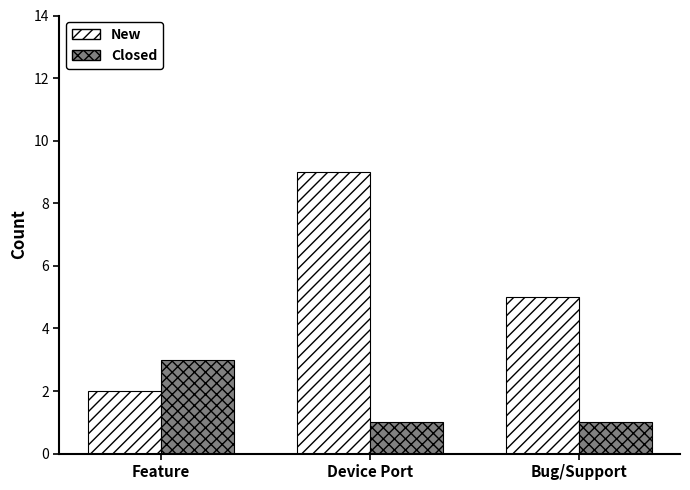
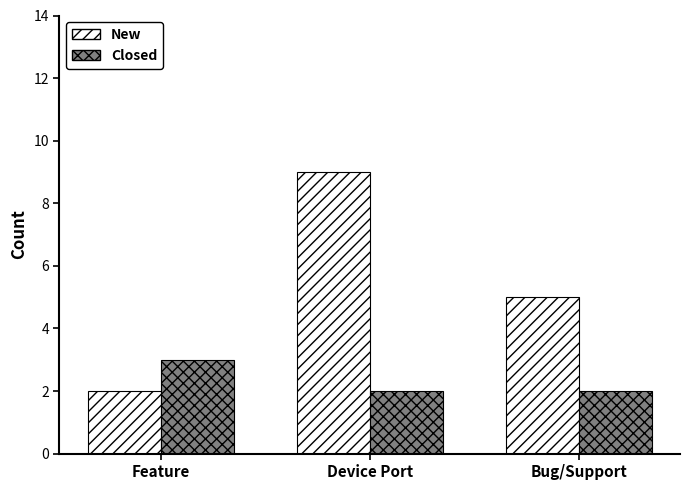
  {
    "New": {
      "Feature": 2,
      "Device Port": 9,
      "Bug/Support": 5
    },
    "Closed": {
      "Feature": 3,
-     "Device Port": 1,
-     "Bug/Support": 1
+     "Device Port": 2,
+     "Bug/Support": 2
    }
  }
